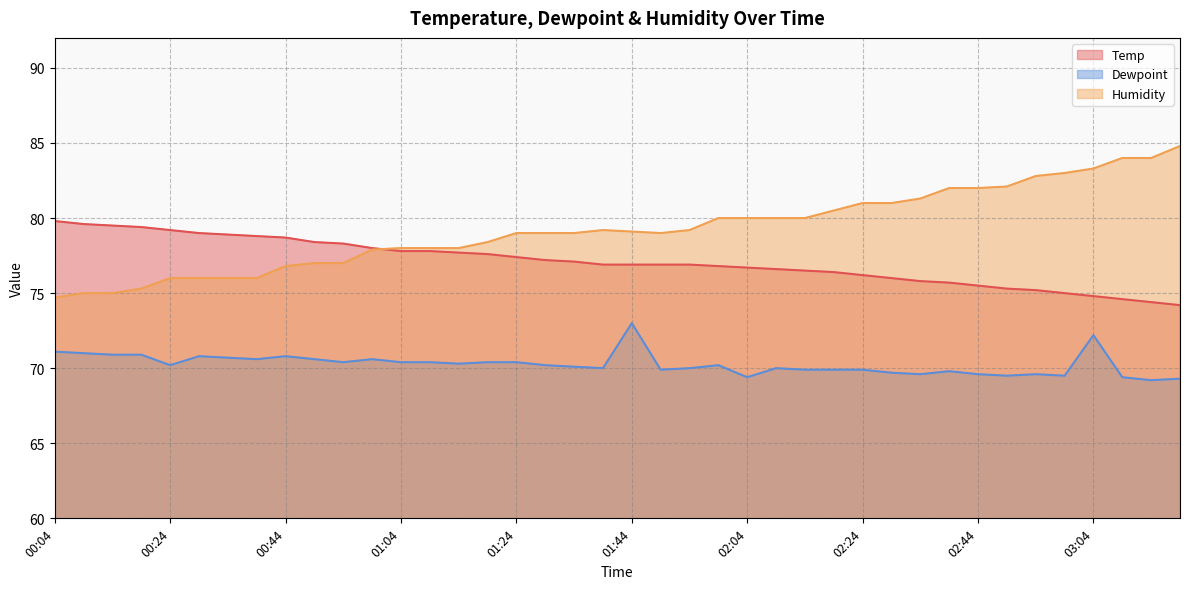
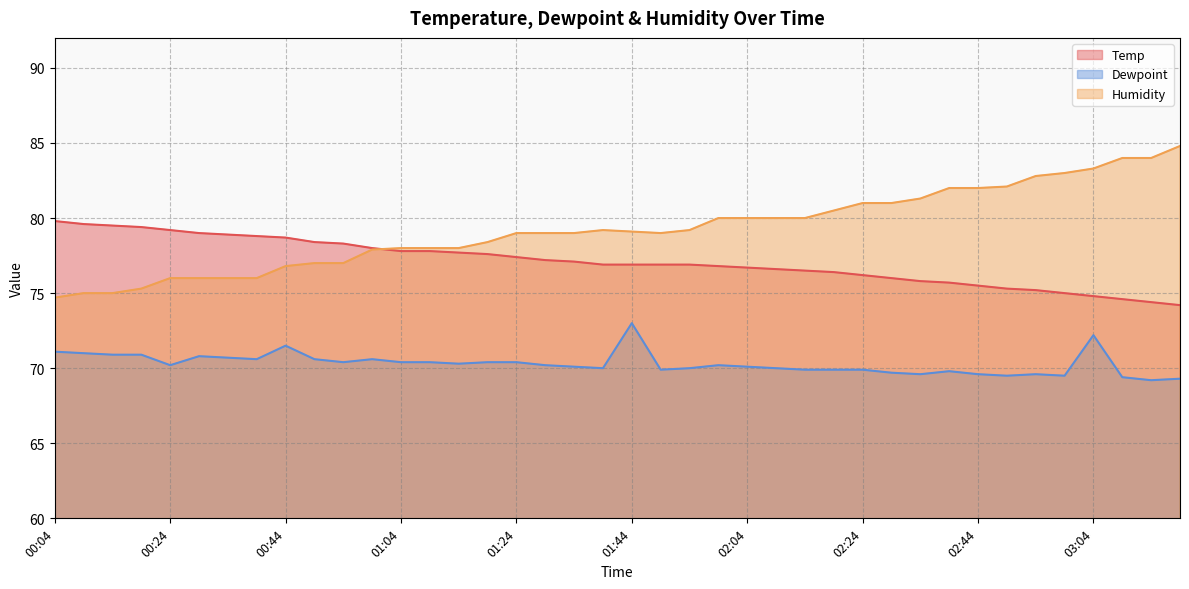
  {
    "Dewpoint": {
      "00:04": 71.1,
      "00:24": 70.2,
-     "00:44": 70.8,
+     "00:44": 71.5,
      "01:04": 70.4,
      "01:24": 70.4,
      "01:44": 73.0,
-     "02:04": 69.4,
+     "02:04": 70.1,
      "02:24": 69.9,
      "02:44": 69.6,
      "03:04": 72.2
    }
  }
